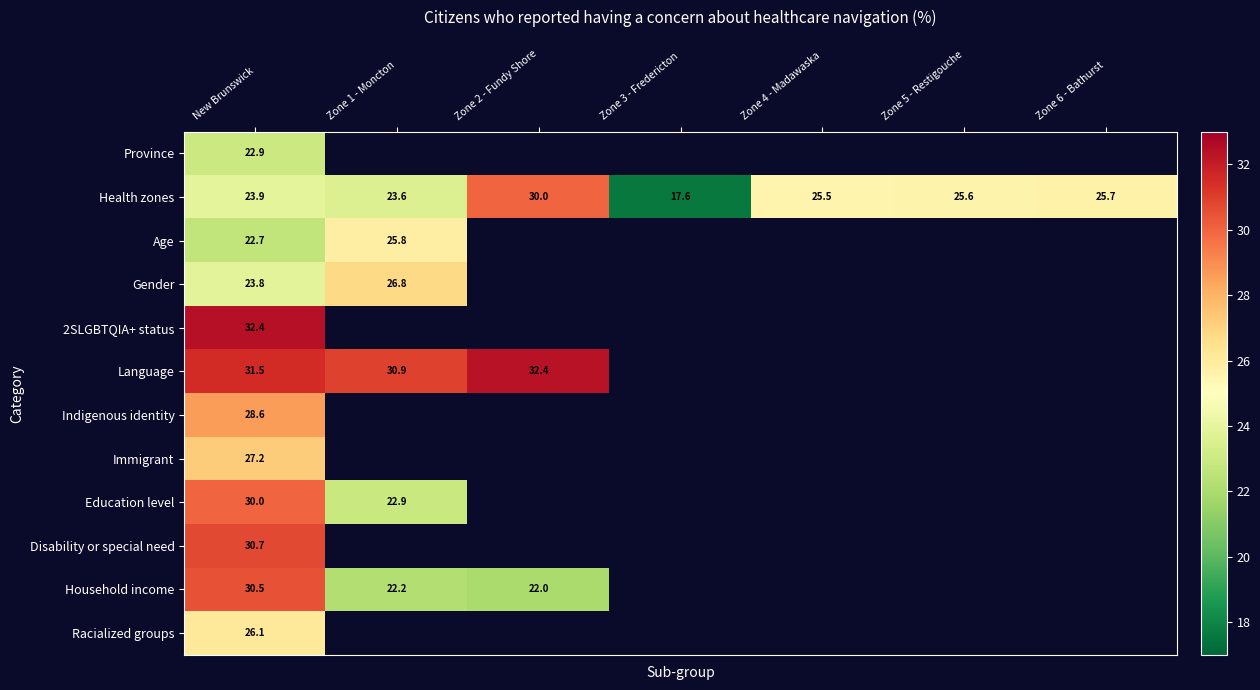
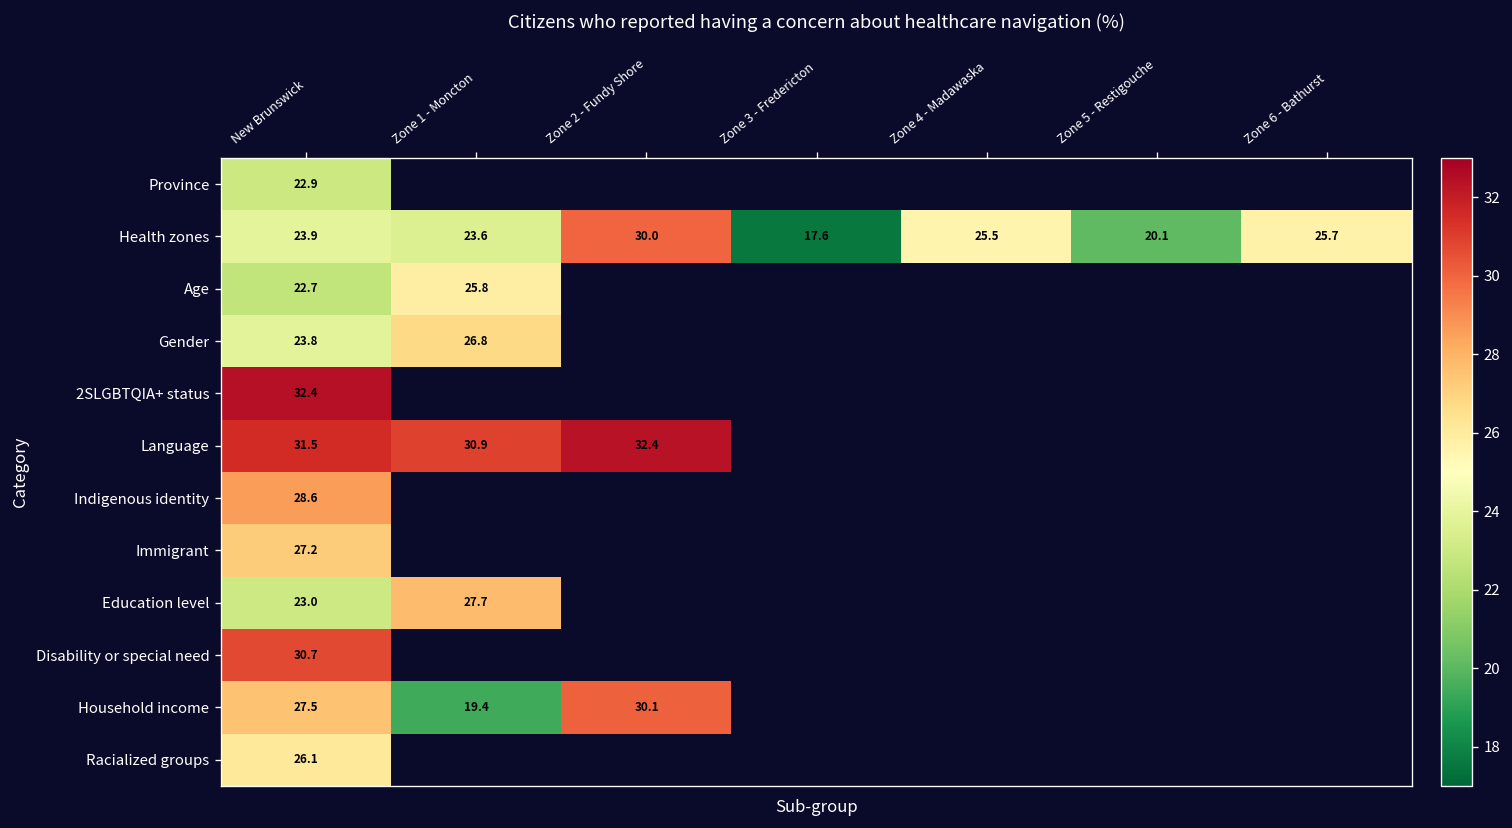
  {
    "Province": {
      "New Brunswick": 22.9
    },
    "Health zones": {
      "New Brunswick": 23.9,
      "Zone 1 - Moncton": 23.6,
      "Zone 2 - Fundy Shore": 30.0,
      "Zone 3 - Fredericton": 17.6,
      "Zone 4 - Madawaska": 25.5,
-     "Zone 5 - Restigouche": 25.6,
+     "Zone 5 - Restigouche": 20.1,
      "Zone 6 - Bathurst": 25.7
    },
    "Age": {
      "New Brunswick": 22.7,
      "Zone 1 - Moncton": 25.8
    },
    "Gender": {
      "New Brunswick": 23.8,
      "Zone 1 - Moncton": 26.8
    },
    "2SLGBTQIA+ status": {
      "New Brunswick": 32.4
    },
    "Language": {
      "New Brunswick": 31.5,
      "Zone 1 - Moncton": 30.9,
      "Zone 2 - Fundy Shore": 32.4
    },
    "Indigenous identity": {
      "New Brunswick": 28.6
    },
    "Immigrant": {
      "New Brunswick": 27.2
    },
    "Education level": {
-     "New Brunswick": 30.0,
-     "Zone 1 - Moncton": 22.9
+     "New Brunswick": 23.0,
+     "Zone 1 - Moncton": 27.7
    },
    "Disability or special need": {
      "New Brunswick": 30.7
    },
    "Household income": {
-     "New Brunswick": 30.5,
-     "Zone 1 - Moncton": 22.2,
-     "Zone 2 - Fundy Shore": 22.0
+     "New Brunswick": 27.5,
+     "Zone 1 - Moncton": 19.4,
+     "Zone 2 - Fundy Shore": 30.1
    },
    "Racialized groups": {
      "New Brunswick": 26.1
    }
  }
